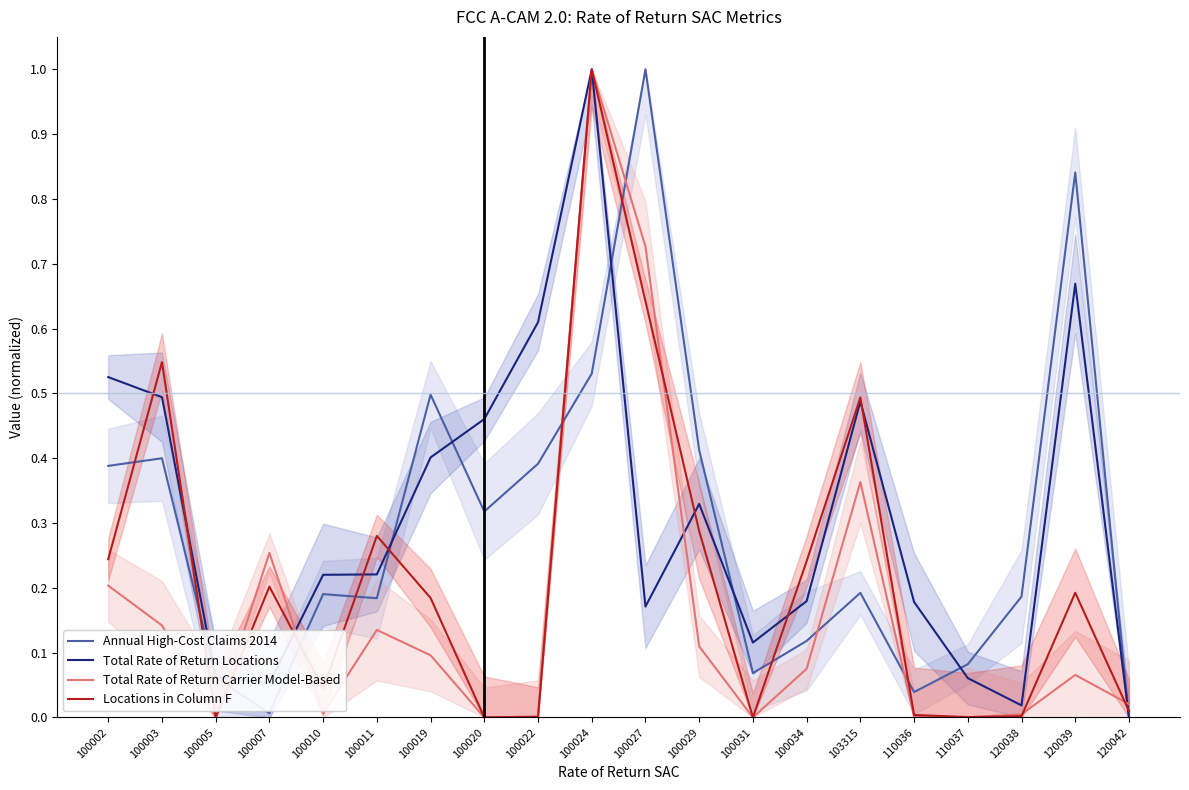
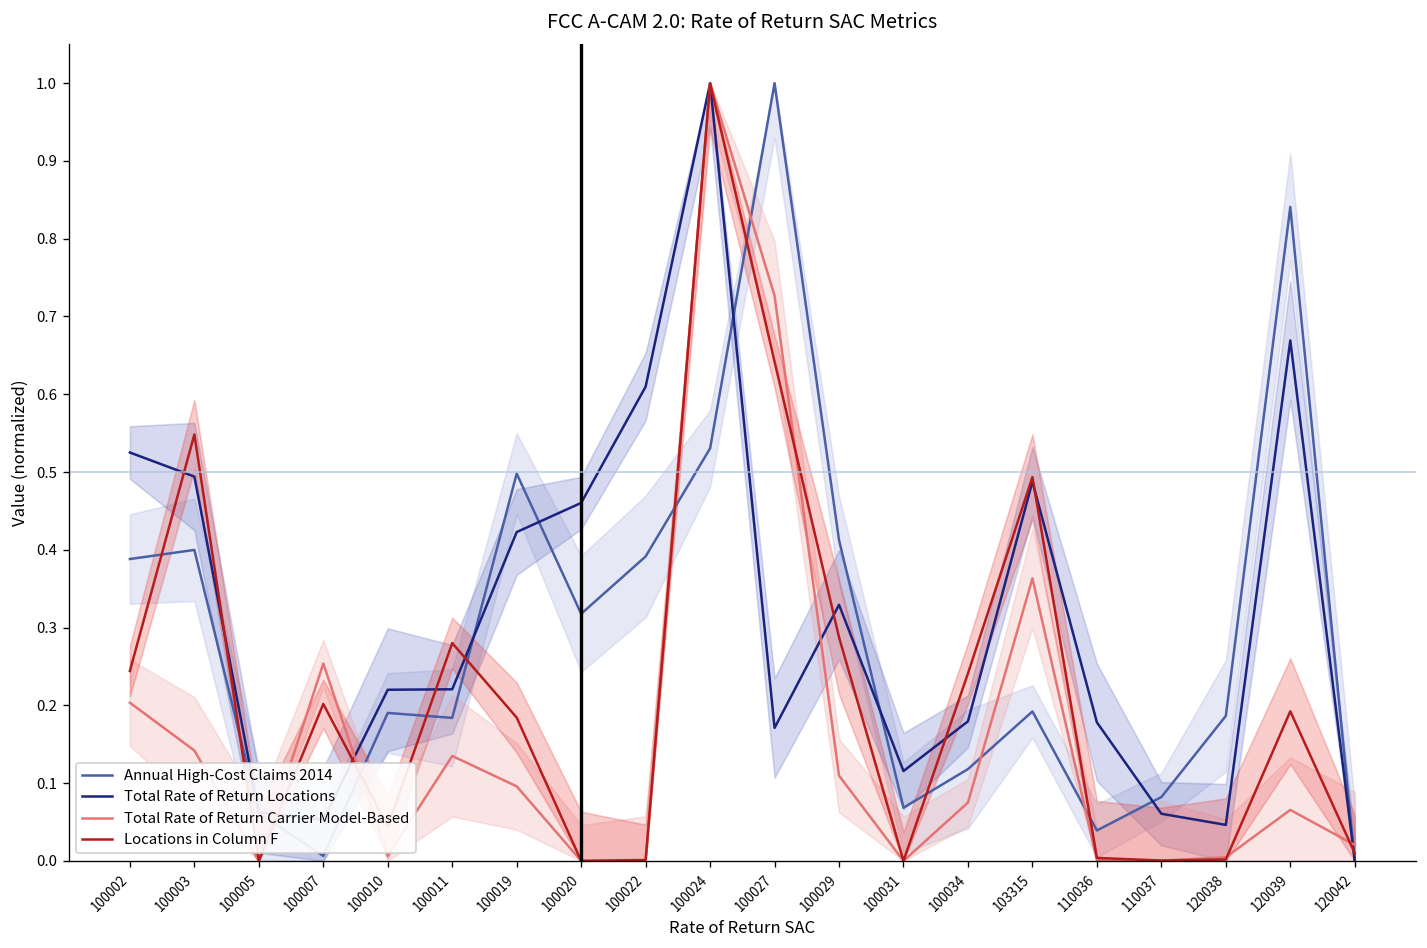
  {
    "Total Rate of Return Locations": {
      "100002": 0.53,
      "100003": 0.49,
      "100010": 0.22,
      "100011": 0.22,
-     "100019": 0.40,
+     "100019": 0.42,
      "100020": 0.46,
      "100022": 0.61,
      "100027": 0.17,
      "100029": 0.33,
      "100031": 0.12,
      "100034": 0.18,
      "103315": 0.49,
      "110036": 0.18,
      "110037": 0.06,
-     "120038": 0.02,
+     "120038": 0.05,
      "120039": 0.67
    }
  }
